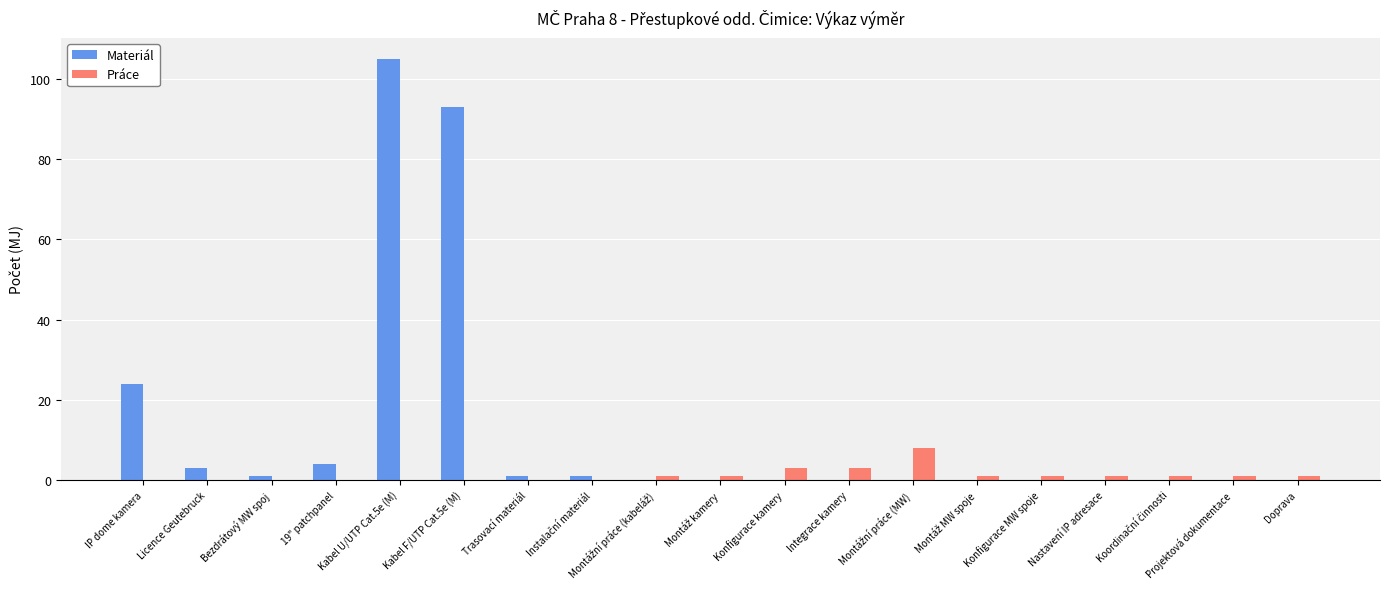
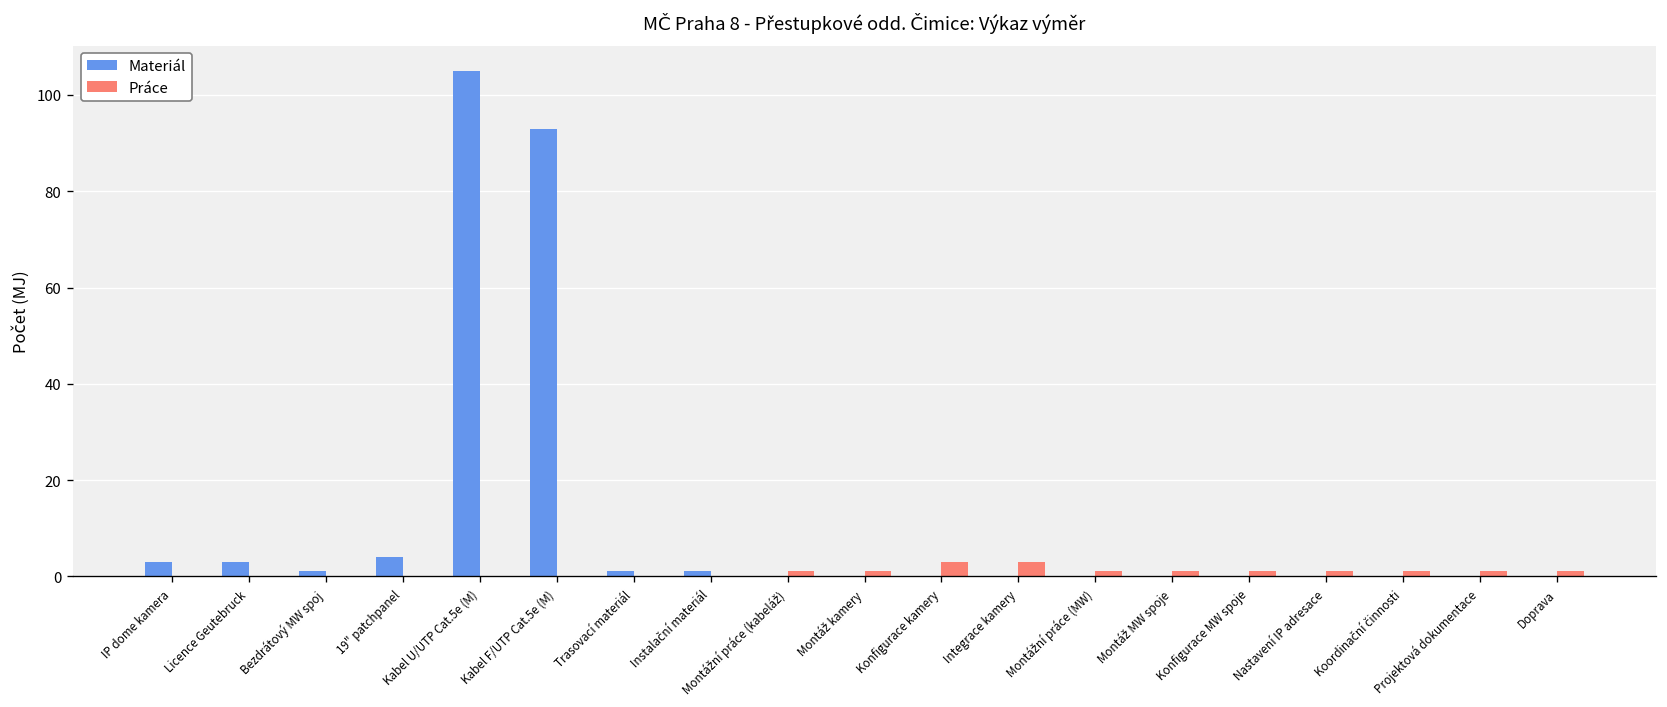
  {
    "Materiál": {
-     "IP dome kamera": 24,
+     "IP dome kamera": 3,
      "Licence Geutebruck": 3,
      "Bezdrátový MW spoj": 1,
      "19\" patchpanel": 4,
      "Kabel U/UTP Cat.5e (M)": 105,
      "Kabel F/UTP Cat.5e (M)": 93,
      "Trasovací materiál": 1,
      "Instalační materiál": 1,
      "Montážní práce (kabeláž)": 0,
      "Montáž kamery": 0,
      "Konfigurace kamery": 0,
      "Integrace kamery": 0,
      "Montážní práce (MW)": 0,
      "Montáž MW spoje": 0,
      "Konfigurace MW spoje": 0,
      "Nastavení IP adresace": 0,
      "Koordinační činnosti": 0,
      "Projektová dokumentace": 0,
      "Doprava": 0
    },
    "Práce": {
      "IP dome kamera": 0,
      "Licence Geutebruck": 0,
      "Bezdrátový MW spoj": 0,
      "19\" patchpanel": 0,
      "Kabel U/UTP Cat.5e (M)": 0,
      "Kabel F/UTP Cat.5e (M)": 0,
      "Trasovací materiál": 0,
      "Instalační materiál": 0,
      "Montážní práce (kabeláž)": 1,
      "Montáž kamery": 1,
      "Konfigurace kamery": 3,
      "Integrace kamery": 3,
-     "Montážní práce (MW)": 8,
+     "Montážní práce (MW)": 1,
      "Montáž MW spoje": 1,
      "Konfigurace MW spoje": 1,
      "Nastavení IP adresace": 1,
      "Koordinační činnosti": 1,
      "Projektová dokumentace": 1,
      "Doprava": 1
    }
  }
